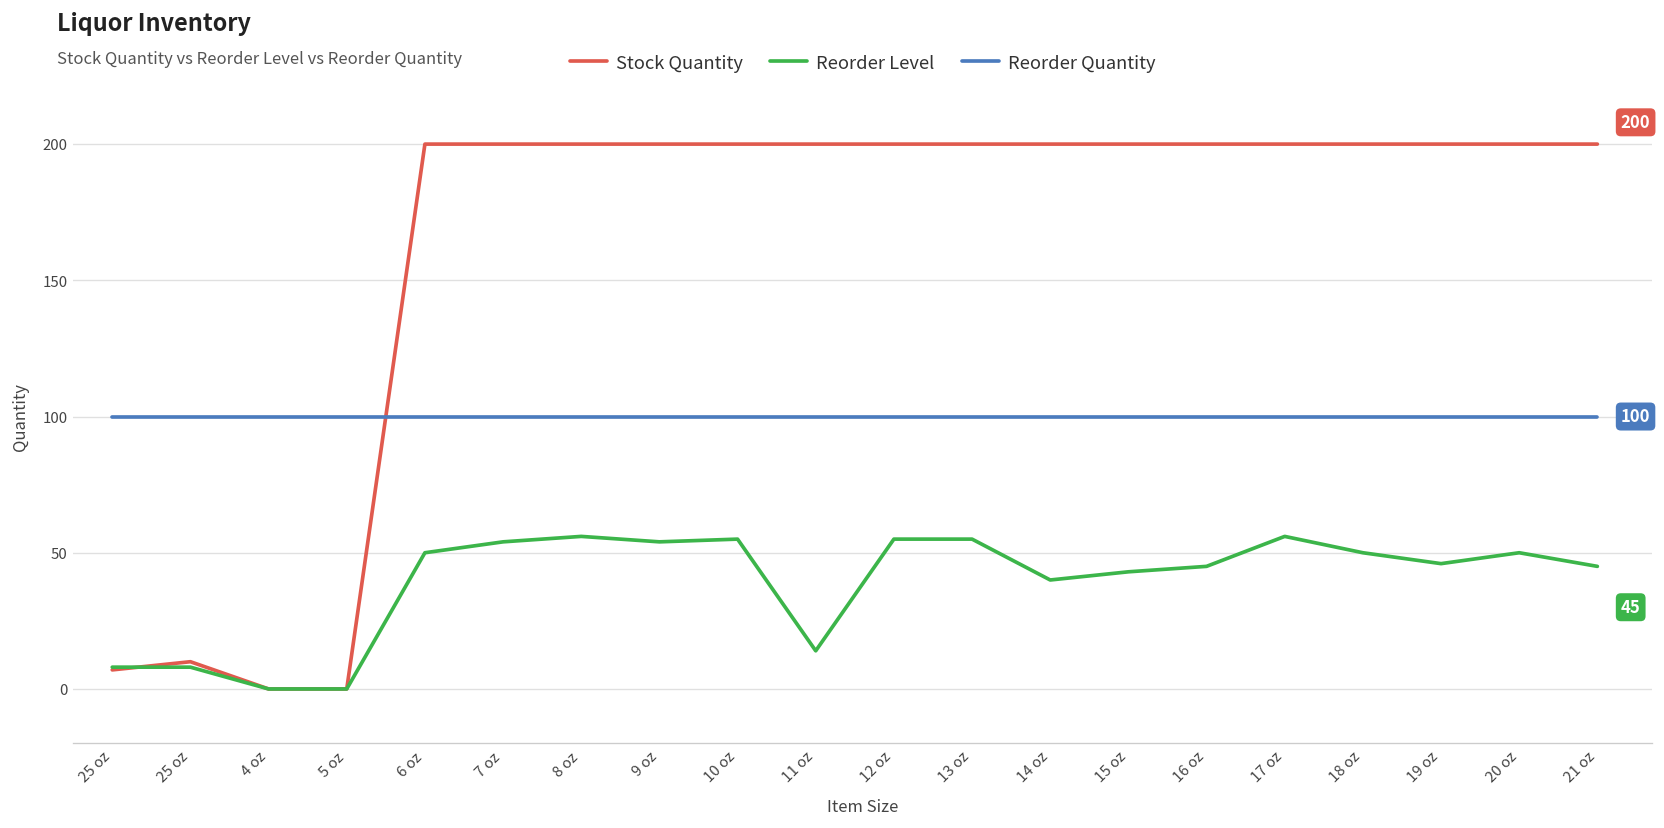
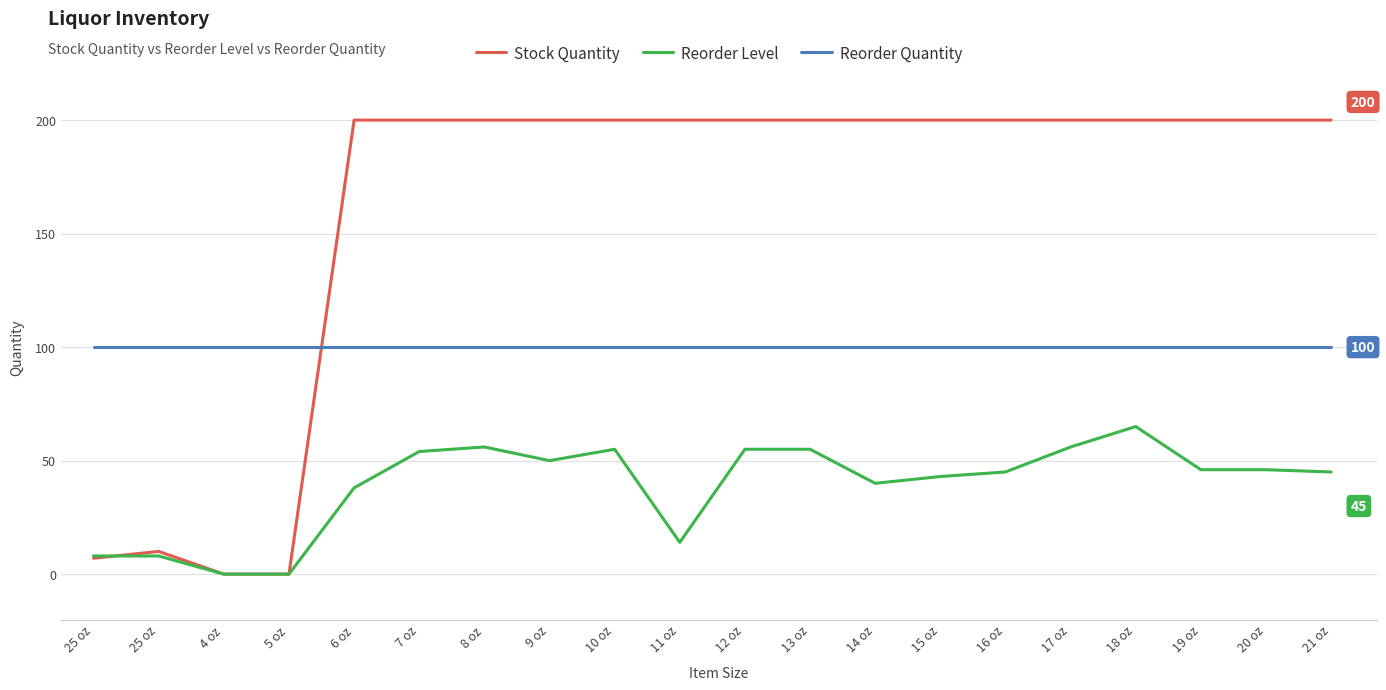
  {
    "Stock Quantity": {
      "6 oz": 200,
      "7 oz": 200,
      "8 oz": 200,
      "9 oz": 200,
      "10 oz": 200,
      "11 oz": 200,
      "12 oz": 200,
      "13 oz": 200,
      "14 oz": 200,
      "15 oz": 200,
      "16 oz": 200,
      "17 oz": 200,
      "18 oz": 200,
      "19 oz": 200,
      "20 oz": 200
    },
    "Reorder Level": {
-     "6 oz": 50,
+     "6 oz": 38,
      "7 oz": 54,
      "8 oz": 56,
-     "9 oz": 54,
+     "9 oz": 50,
      "10 oz": 55,
      "11 oz": 14,
      "12 oz": 55,
      "13 oz": 55,
      "14 oz": 40,
      "15 oz": 43,
      "16 oz": 45,
      "17 oz": 56,
-     "18 oz": 50,
+     "18 oz": 65,
      "19 oz": 46,
-     "20 oz": 50,
+     "20 oz": 46,
      "21 oz": 45
    },
    "Reorder Quantity": {
      "4 oz": 100,
      "5 oz": 100,
      "6 oz": 100,
      "7 oz": 100,
      "8 oz": 100,
      "9 oz": 100,
      "10 oz": 100,
      "11 oz": 100,
      "12 oz": 100,
      "13 oz": 100,
      "14 oz": 100,
      "15 oz": 100,
      "16 oz": 100,
      "17 oz": 100,
      "18 oz": 100,
      "19 oz": 100,
      "20 oz": 100
    }
  }
